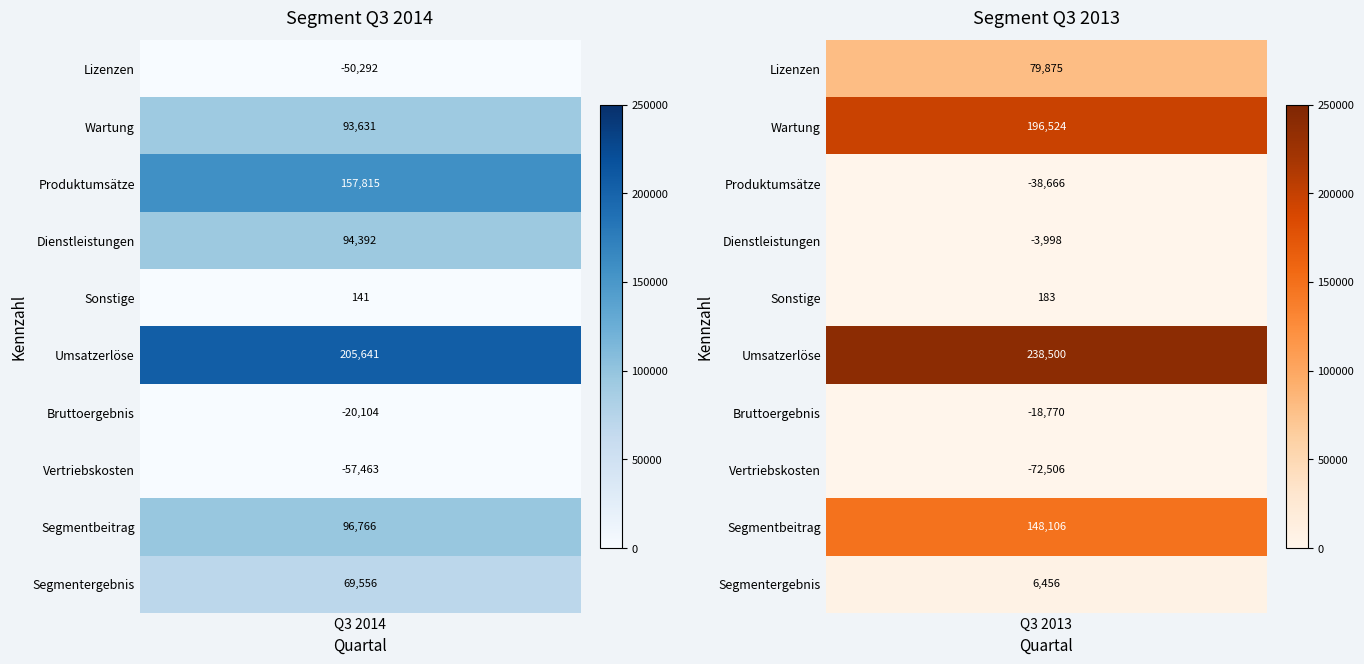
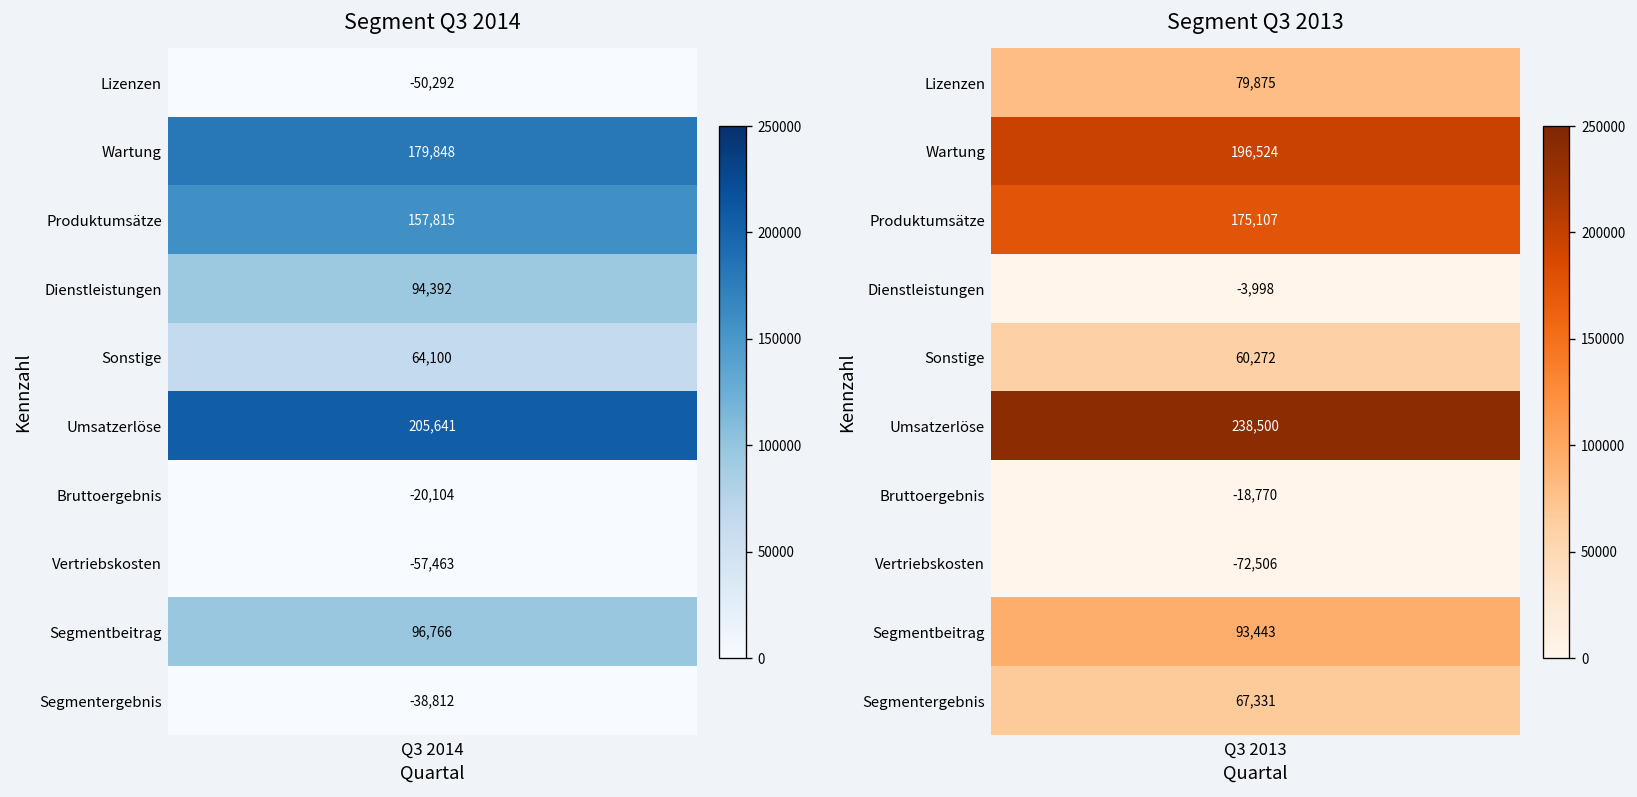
  {
    "Segment Q3 2014": {
      "Lizenzen": {
        "Q3 2014": "-50,292"
      },
      "Wartung": {
-       "Q3 2014": "93,631"
+       "Q3 2014": "179,848"
      },
      "Produktumsätze": {
        "Q3 2014": "157,815"
      },
      "Dienstleistungen": {
        "Q3 2014": "94,392"
      },
      "Sonstige": {
-       "Q3 2014": "141"
+       "Q3 2014": "64,100"
      },
      "Umsatzerlöse": {
        "Q3 2014": "205,641"
      },
      "Bruttoergebnis": {
        "Q3 2014": "-20,104"
      },
      "Vertriebskosten": {
        "Q3 2014": "-57,463"
      },
      "Segmentbeitrag": {
        "Q3 2014": "96,766"
      },
      "Segmentergebnis": {
-       "Q3 2014": "69,556"
+       "Q3 2014": "-38,812"
      }
    },
    "Segment Q3 2013": {
      "Lizenzen": {
        "Q3 2013": "79,875"
      },
      "Wartung": {
        "Q3 2013": "196,524"
      },
      "Produktumsätze": {
-       "Q3 2013": "-38,666"
+       "Q3 2013": "175,107"
      },
      "Dienstleistungen": {
        "Q3 2013": "-3,998"
      },
      "Sonstige": {
-       "Q3 2013": "183"
+       "Q3 2013": "60,272"
      },
      "Umsatzerlöse": {
        "Q3 2013": "238,500"
      },
      "Bruttoergebnis": {
        "Q3 2013": "-18,770"
      },
      "Vertriebskosten": {
        "Q3 2013": "-72,506"
      },
      "Segmentbeitrag": {
-       "Q3 2013": "148,106"
+       "Q3 2013": "93,443"
      },
      "Segmentergebnis": {
-       "Q3 2013": "6,456"
+       "Q3 2013": "67,331"
      }
    }
  }
